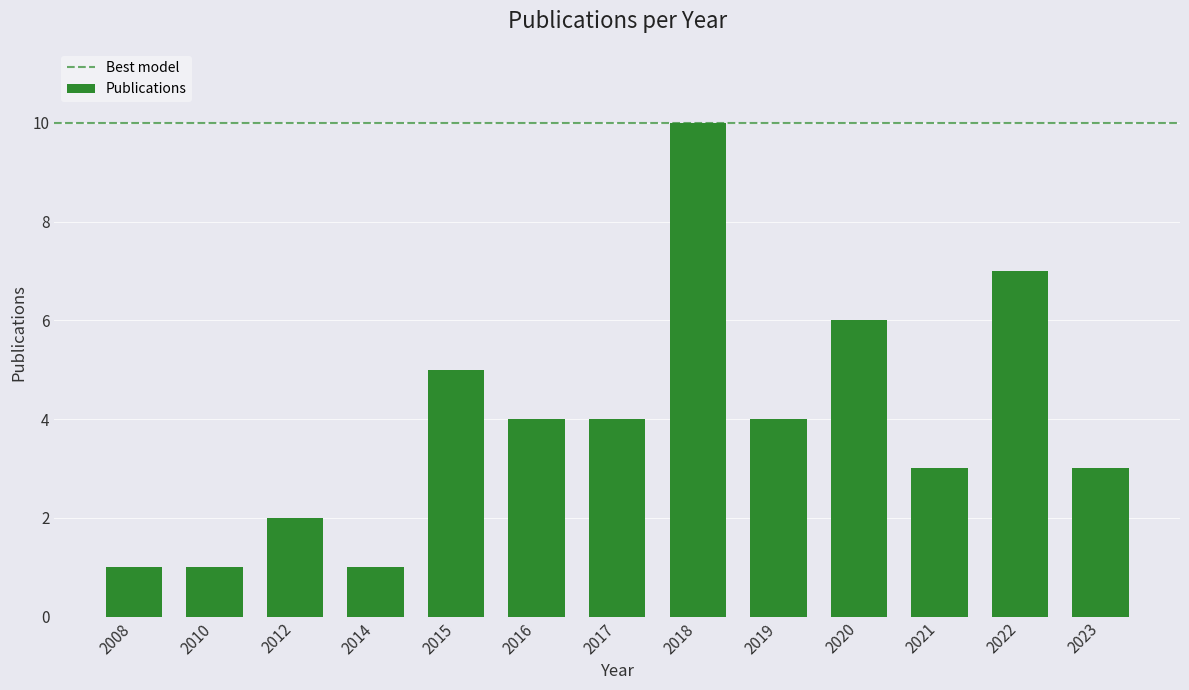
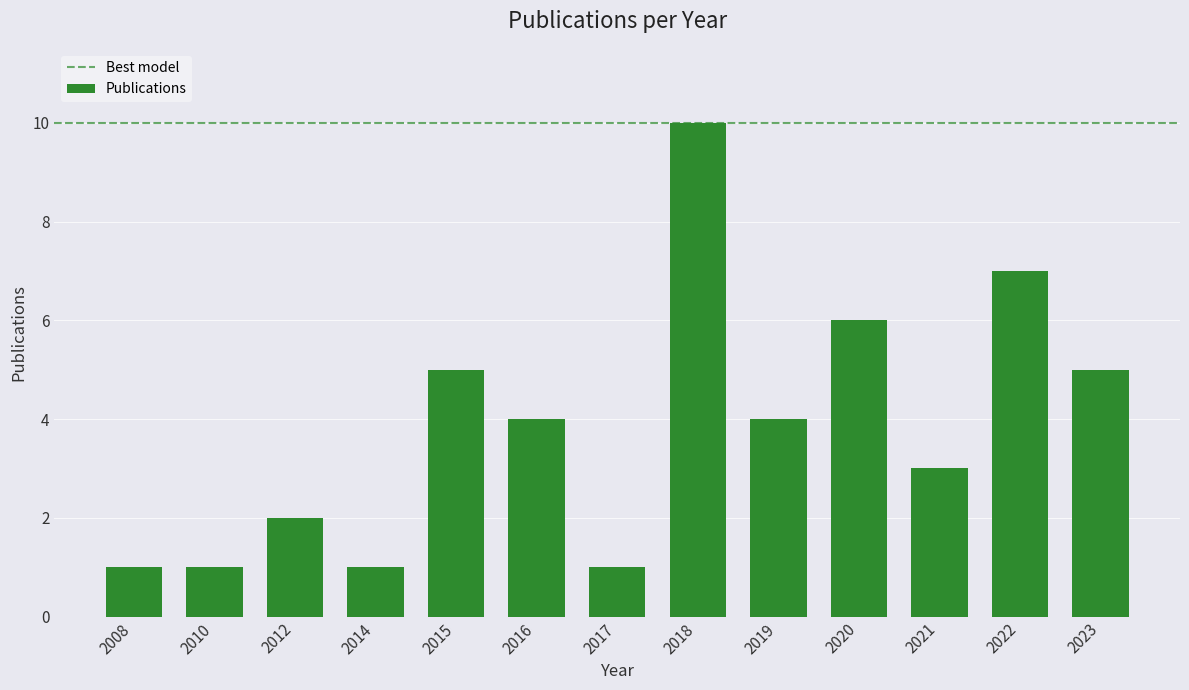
  {
    "2008": 1,
    "2010": 1,
    "2012": 2,
    "2014": 1,
    "2015": 5,
    "2016": 4,
-   "2017": 4,
+   "2017": 1,
    "2018": 10,
    "2019": 4,
    "2020": 6,
    "2021": 3,
    "2022": 7,
-   "2023": 3
+   "2023": 5
  }
